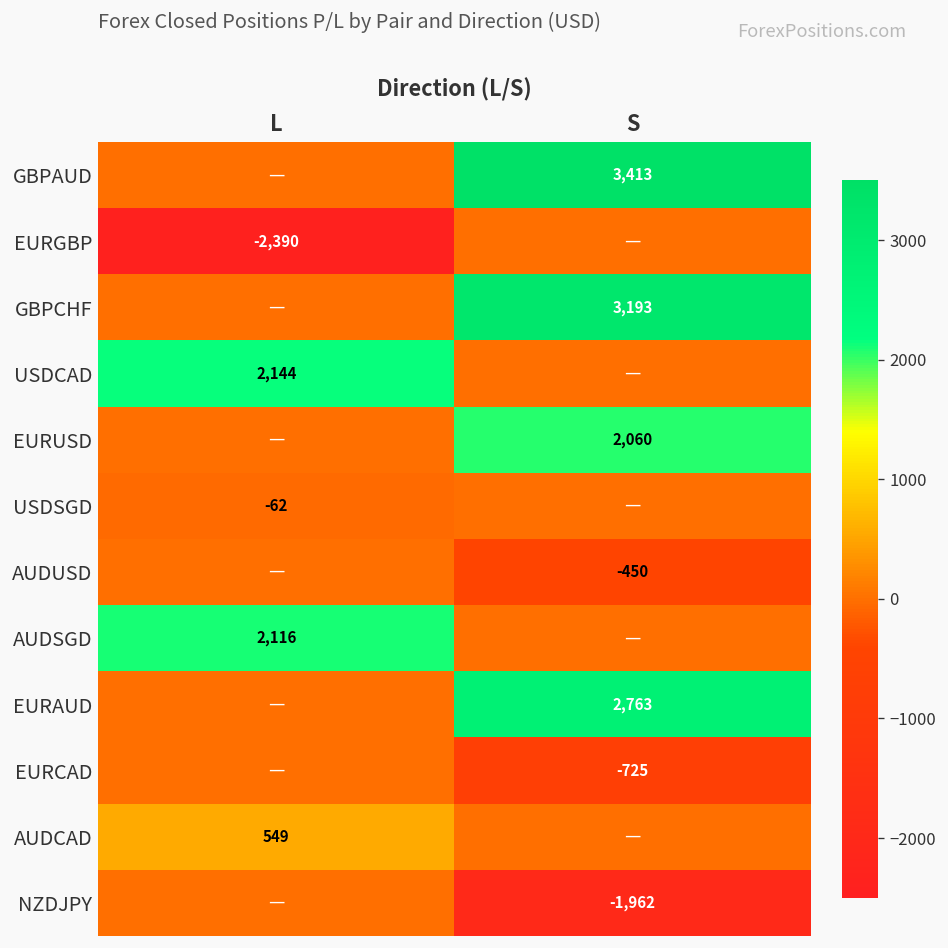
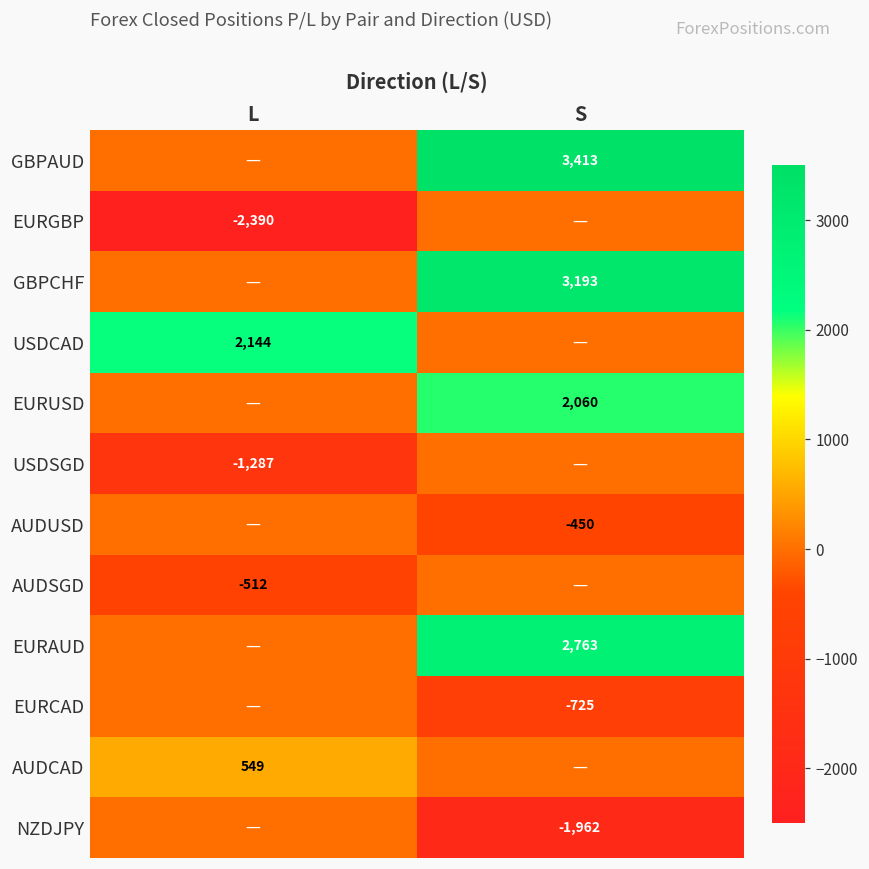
  {
    "GBPAUD": {
      "S": "3,413"
    },
    "EURGBP": {
      "L": "-2,390"
    },
    "GBPCHF": {
      "S": "3,193"
    },
    "USDCAD": {
      "L": "2,144"
    },
    "EURUSD": {
      "S": "2,060"
    },
    "USDSGD": {
-     "L": "-62"
+     "L": "-1,287"
    },
    "AUDUSD": {
      "S": "-450"
    },
    "AUDSGD": {
-     "L": "2,116"
+     "L": "-512"
    },
    "EURAUD": {
      "S": "2,763"
    },
    "EURCAD": {
      "S": "-725"
    },
    "AUDCAD": {
      "L": "549"
    },
    "NZDJPY": {
      "S": "-1,962"
    }
  }
